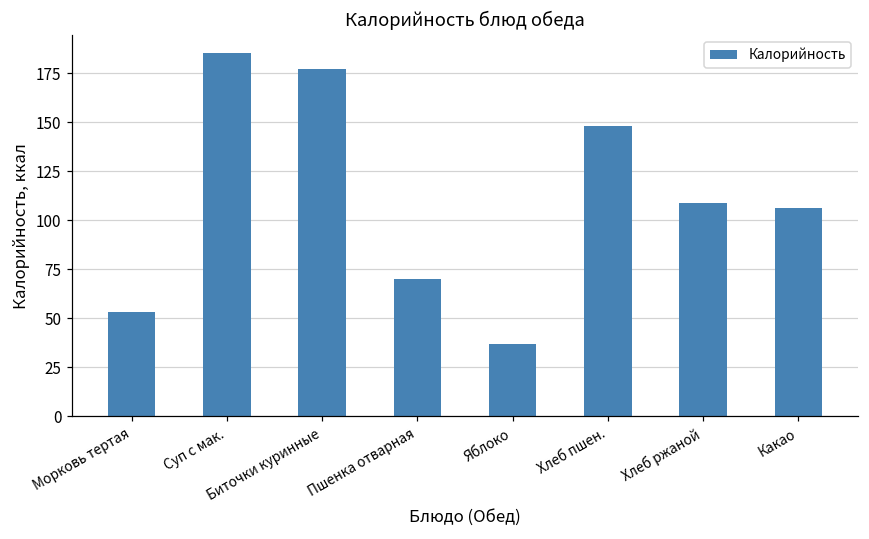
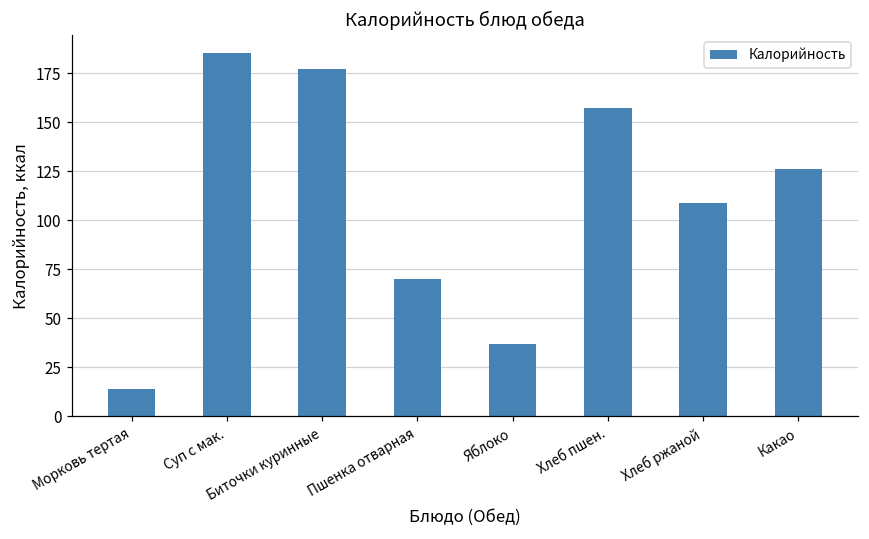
  {
-   "Морковь тертая": 53,
+   "Морковь тертая": 14,
    "Суп с мак.": 185,
    "Биточки куринные": 177,
    "Пшенка отварная": 70,
    "Яблоко": 37,
-   "Хлеб пшен.": 148,
+   "Хлеб пшен.": 157,
    "Хлеб ржаной": 109,
-   "Какао": 106
+   "Какао": 126
  }
